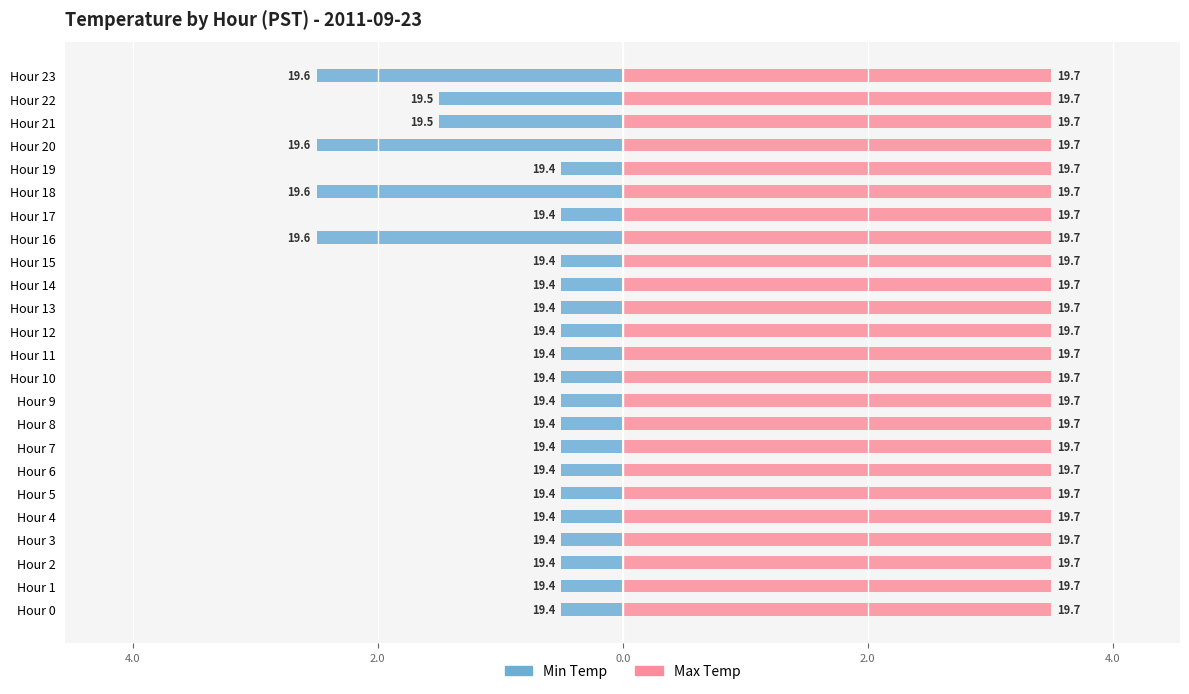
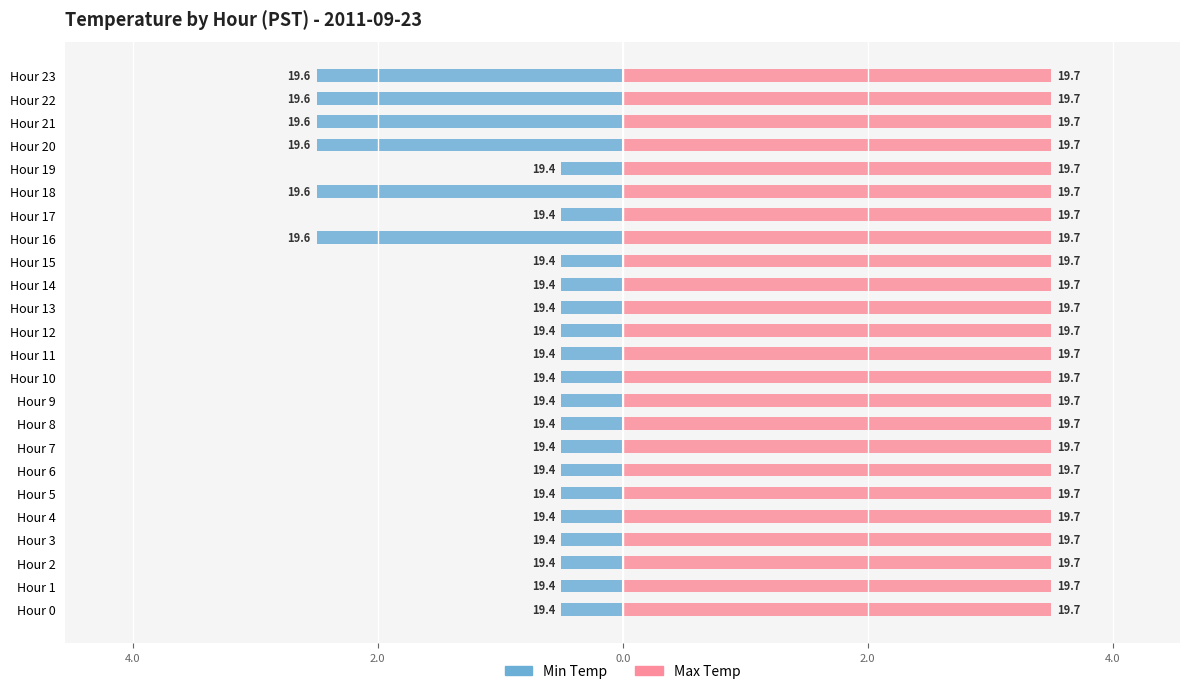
  {
    "Min Temp": {
-     "Hour 22": 19.5,
-     "Hour 21": 19.5
+     "Hour 22": 19.6,
+     "Hour 21": 19.6
    }
  }
